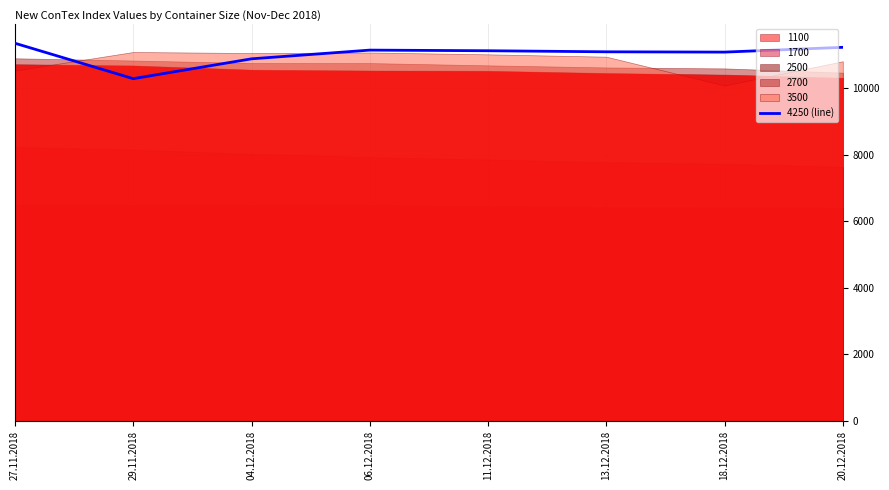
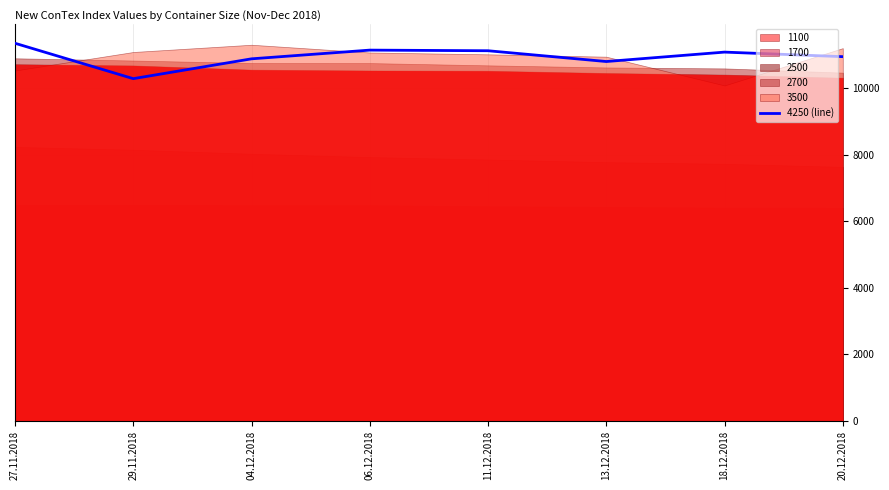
  {
    "4250 (line)": {
      "27.11.2018": 11400,
      "29.11.2018": 10300,
      "04.12.2018": 10900,
      "11.12.2018": 11100,
-     "13.12.2018": 11100,
+     "13.12.2018": 10800,
      "18.12.2018": 11100,
-     "20.12.2018": 11200
+     "20.12.2018": 11000
    },
    "3500": {
      "27.11.2018": 10500,
      "29.11.2018": 11100,
-     "04.12.2018": 11100,
+     "04.12.2018": 11300,
      "11.12.2018": 11000,
      "13.12.2018": 11000,
      "18.12.2018": 10100,
-     "20.12.2018": 10800
+     "20.12.2018": 11200
    }
  }
